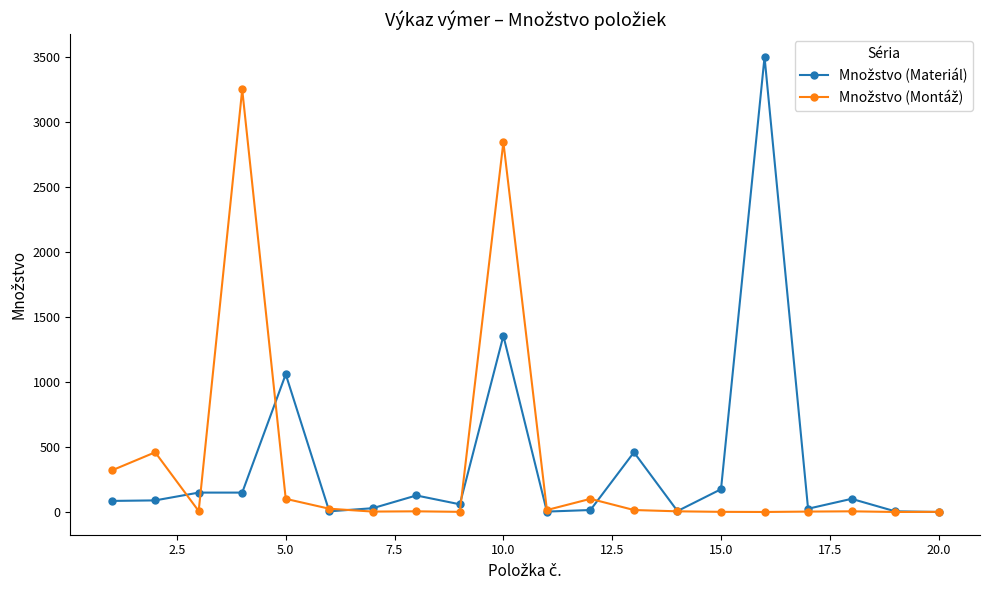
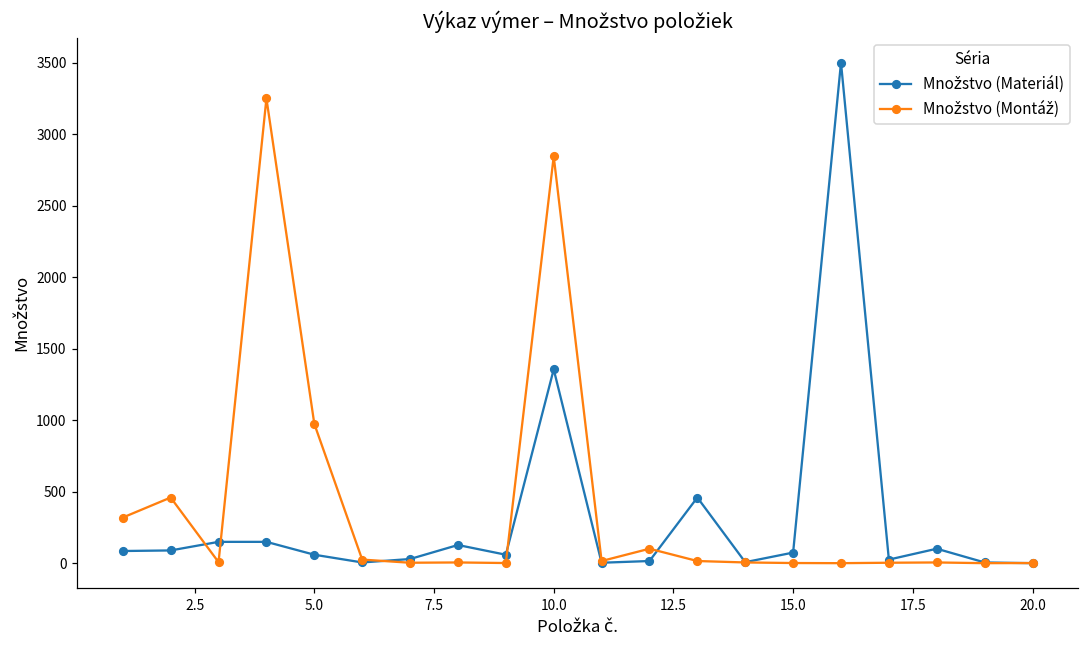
  {
    "Množstvo (Materiál)": {
-     "5.0": 1060,
+     "5.0": 60,
      "10.0": 1360,
-     "15.0": 180
+     "15.0": 80
    },
    "Množstvo (Montáž)": {
-     "5.0": 100,
+     "5.0": 980,
      "10.0": 2850,
      "15.0": 0
    }
  }
